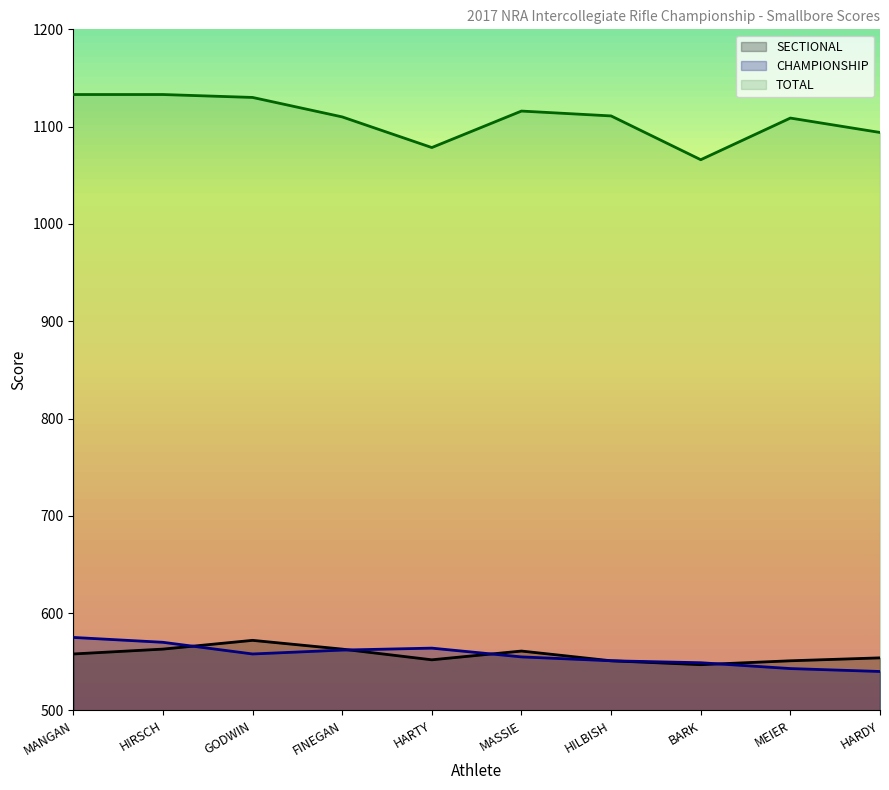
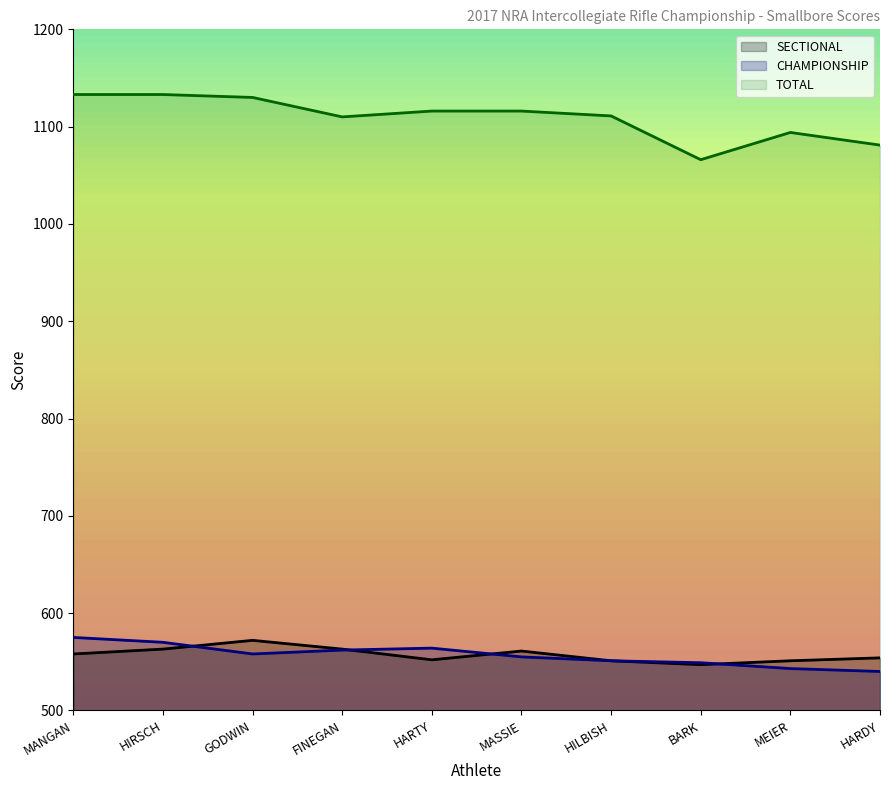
  {
    "TOTAL": {
      "MANGAN": 1130,
      "HIRSCH": 1130,
      "GODWIN": 1130,
      "FINEGAN": 1110,
-     "HARTY": 1080,
+     "HARTY": 1120,
      "MASSIE": 1120,
      "HILBISH": 1110,
      "BARK": 1070,
-     "MEIER": 1110,
-     "HARDY": 1090
+     "MEIER": 1090,
+     "HARDY": 1080
    }
  }
